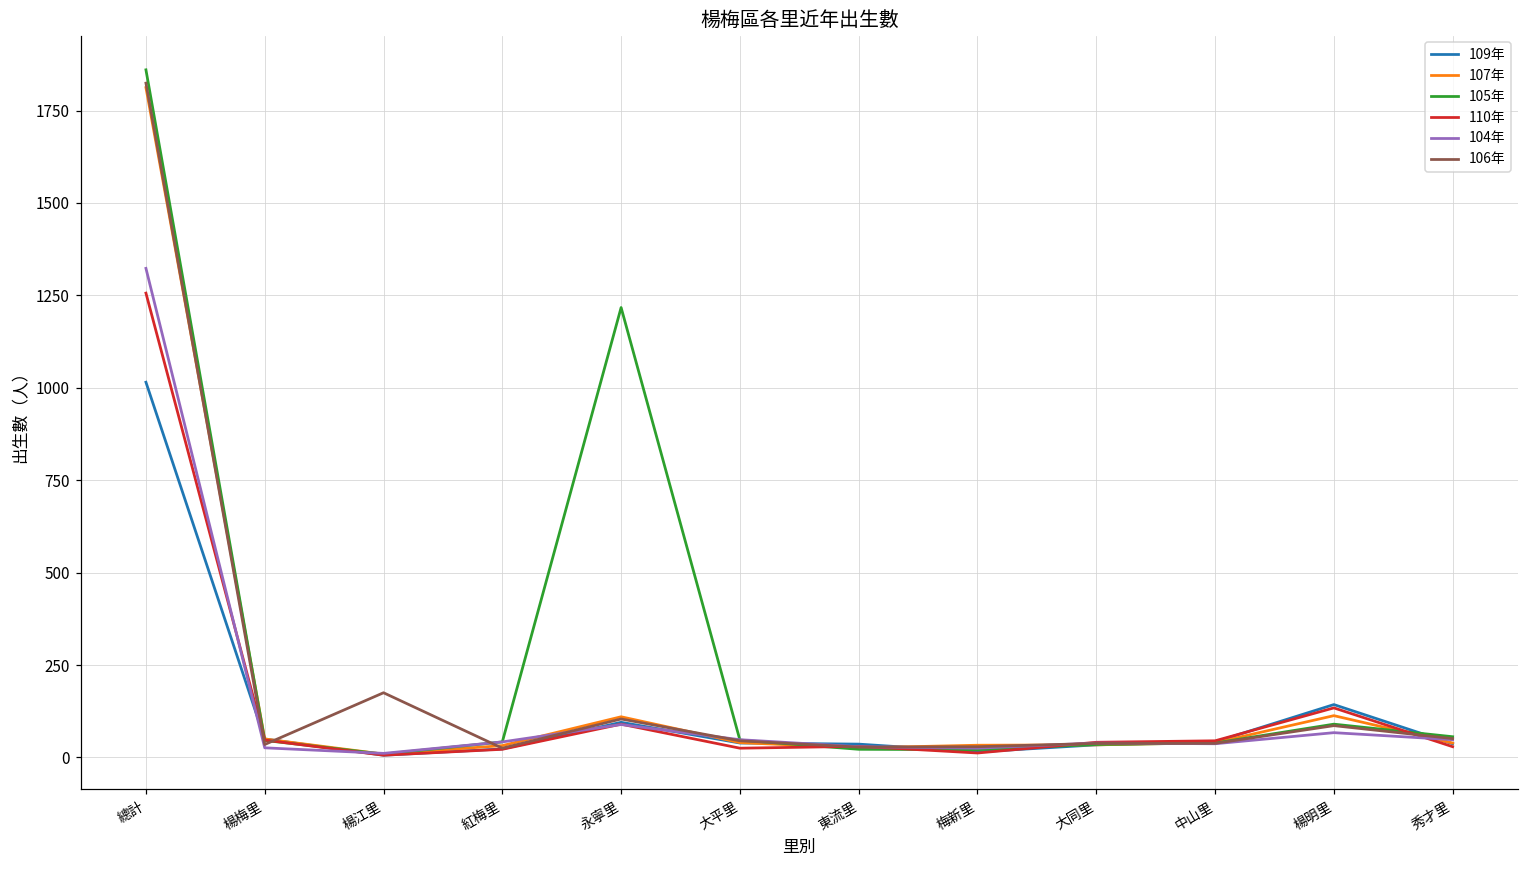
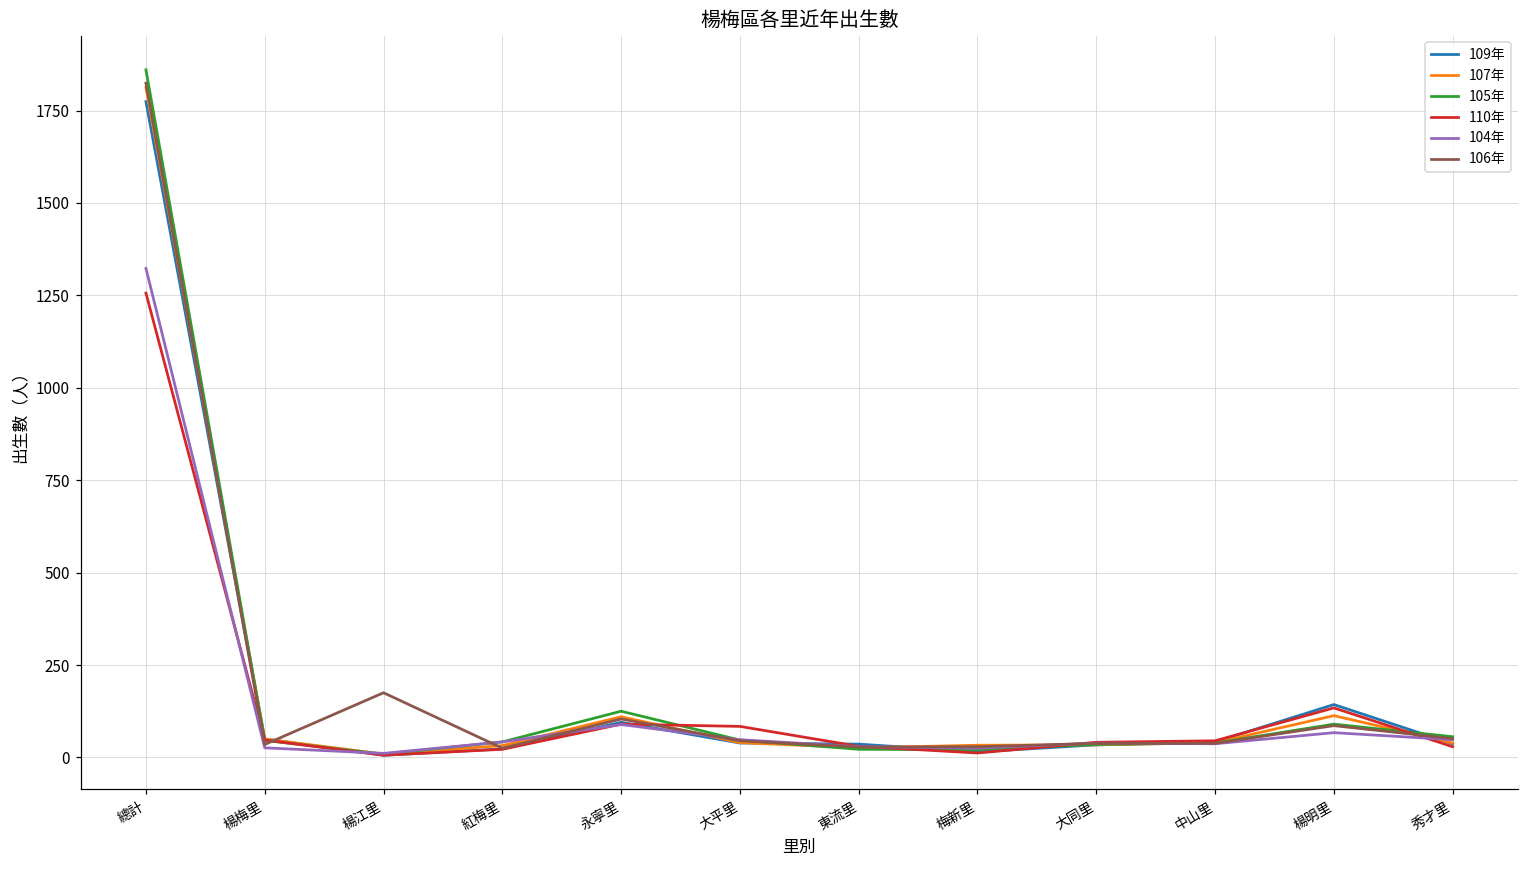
  {
    "109年": {
-     "總計": 1020,
+     "總計": 1770,
      "楊明里": 140
    },
    "107年": {
      "總計": 1810,
      "楊明里": 110
    },
    "105年": {
      "總計": 1860,
-     "永寧里": 1220
+     "永寧里": 130
    },
    "110年": {
      "總計": 1260,
-     "大平里": 30,
+     "大平里": 80,
      "楊明里": 130,
      "秀才里": 30
    },
    "104年": {
      "總計": 1320,
      "楊梅里": 30,
      "楊明里": 70
    },
    "106年": {
      "總計": 1820,
      "楊梅里": 40,
      "楊江里": 180
    }
  }
